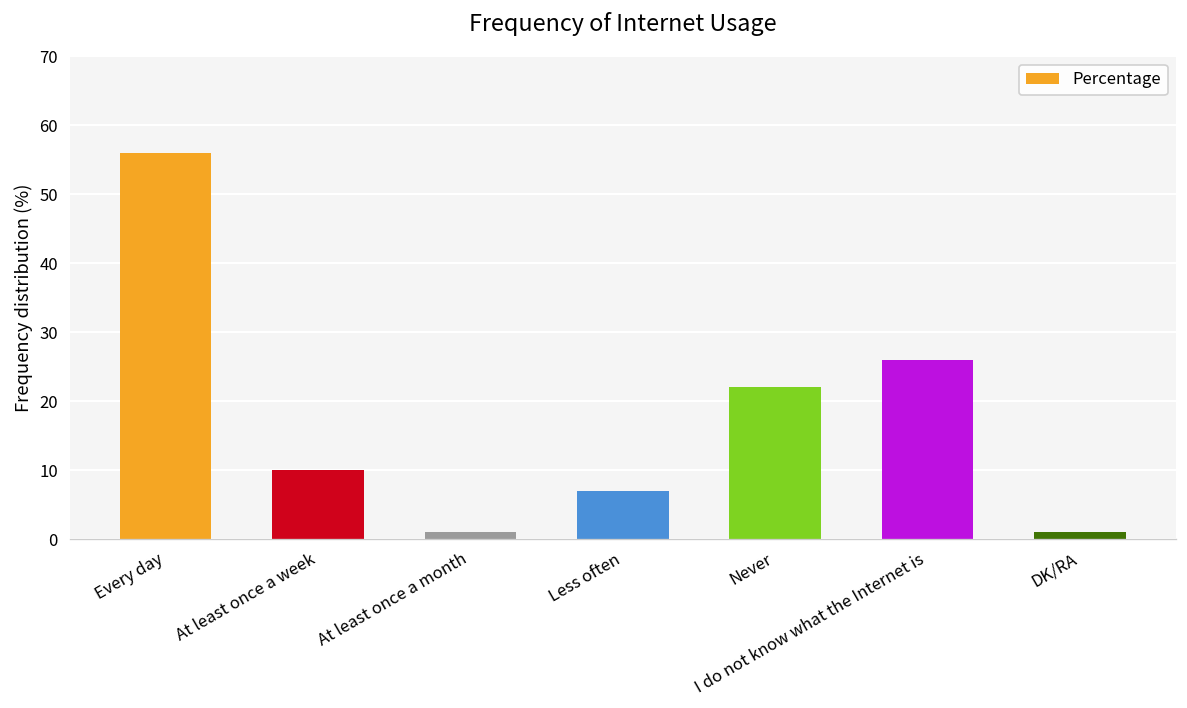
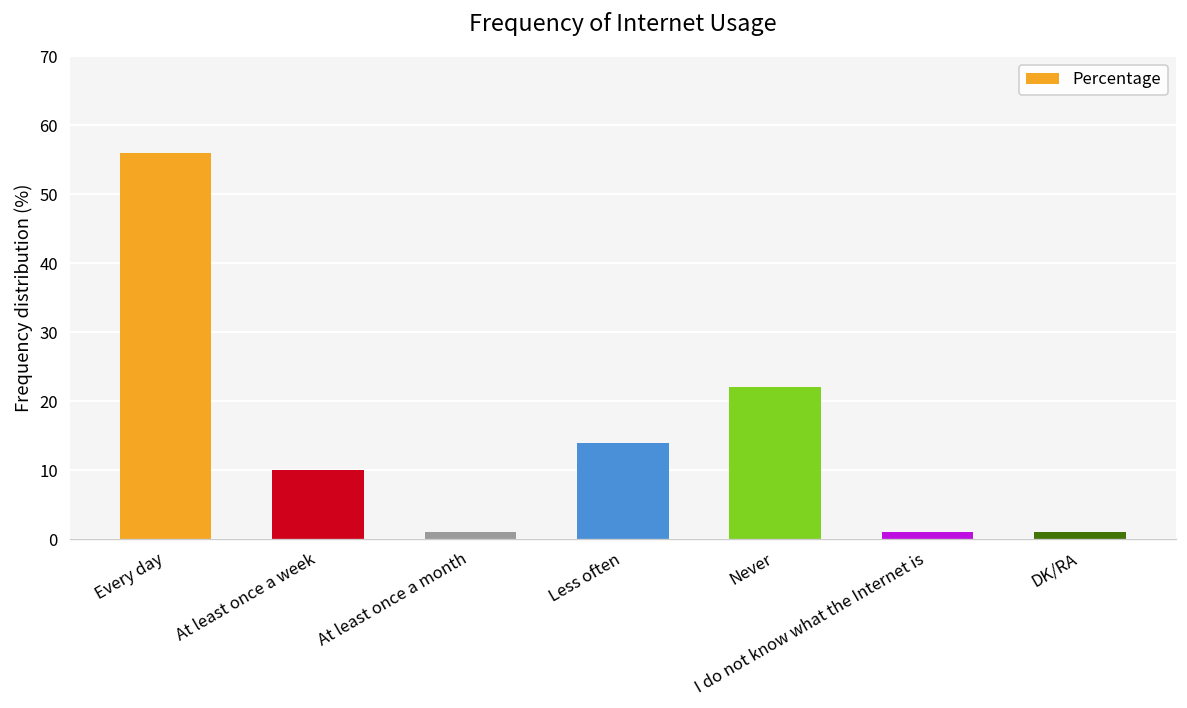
  {
    "Every day": 56,
    "At least once a week": 10,
    "At least once a month": 1,
-   "Less often": 7,
+   "Less often": 14,
    "Never": 22,
-   "I do not know what the Internet is": 26,
+   "I do not know what the Internet is": 1,
    "DK/RA": 1
  }
